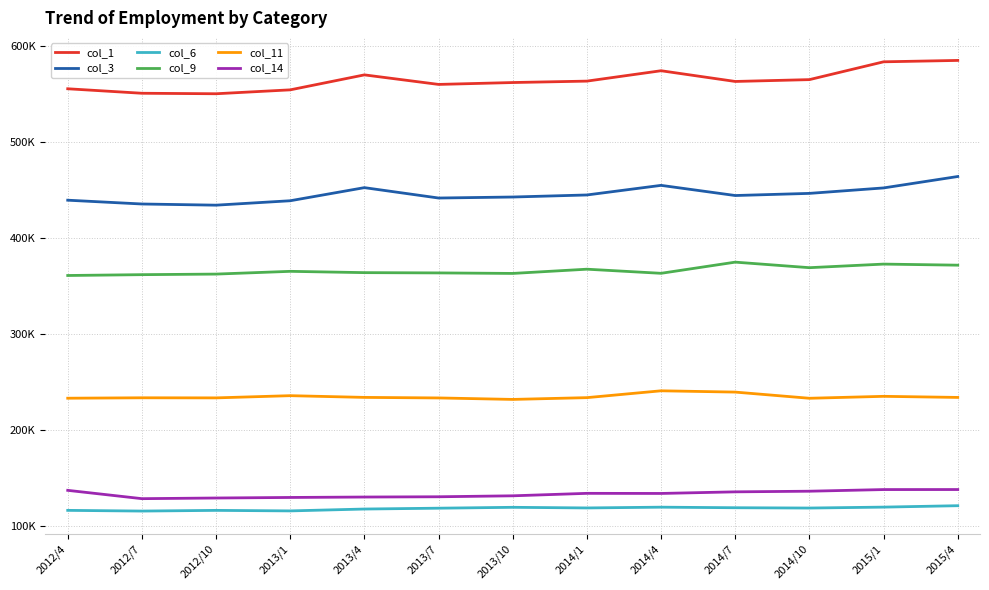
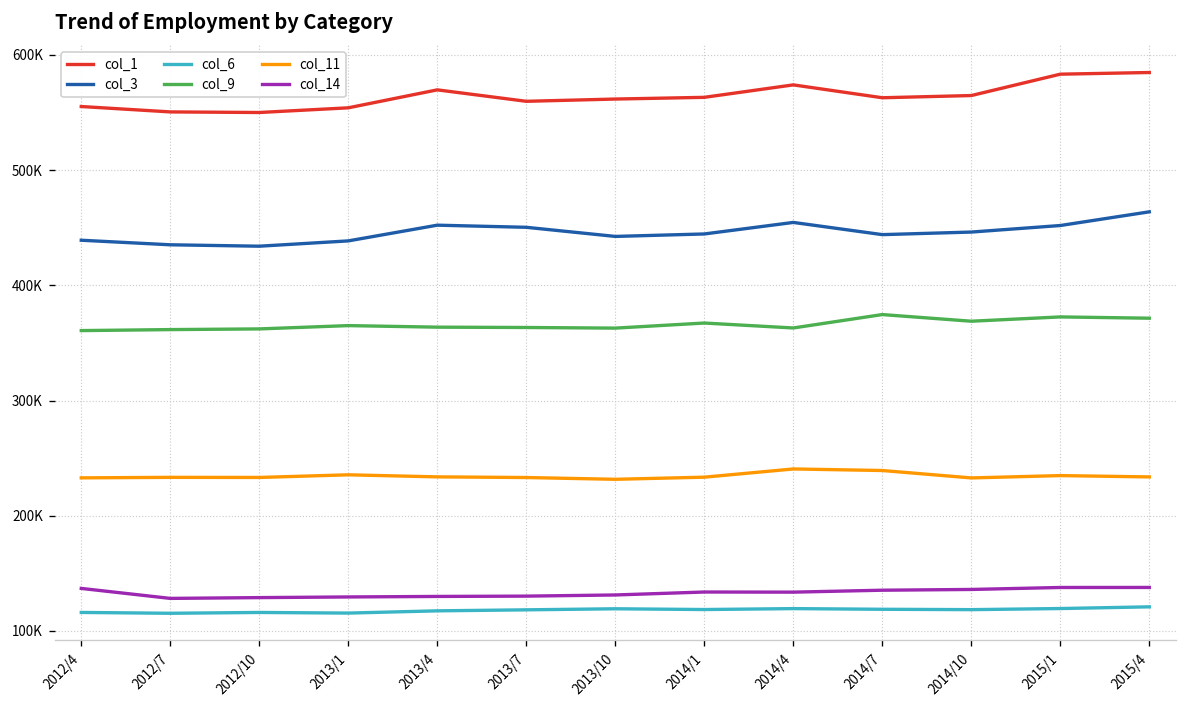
  {
    "col_1": {
      "2012/4": 560000,
      "2012/7": 550000,
      "2012/10": 550000,
      "2013/1": 550000,
      "2013/4": 570000,
      "2013/7": 560000,
      "2013/10": 560000,
      "2014/1": 560000,
      "2014/4": 570000,
      "2014/7": 560000,
      "2014/10": 560000,
      "2015/1": 580000,
      "2015/4": 580000
    },
    "col_3": {
      "2012/4": 440000,
      "2012/7": 440000,
      "2012/10": 430000,
      "2013/1": 440000,
      "2013/4": 450000,
-     "2013/7": 440000,
+     "2013/7": 450000,
      "2013/10": 440000,
      "2014/1": 440000,
      "2014/4": 450000,
      "2014/7": 440000,
      "2014/10": 450000,
      "2015/1": 450000,
      "2015/4": 460000
    },
    "col_6": {
      "2012/4": 120000,
      "2012/7": 120000,
      "2012/10": 120000,
      "2013/1": 120000,
      "2013/4": 120000,
      "2013/7": 120000,
      "2013/10": 120000,
      "2014/1": 120000,
      "2014/4": 120000,
      "2014/7": 120000,
      "2014/10": 120000,
      "2015/1": 120000,
      "2015/4": 120000
    },
    "col_9": {
      "2012/4": 360000,
      "2012/7": 360000,
      "2012/10": 360000,
      "2013/1": 370000,
      "2013/4": 360000,
      "2013/7": 360000,
      "2013/10": 360000,
      "2014/1": 370000,
      "2014/4": 360000,
      "2014/7": 370000,
      "2014/10": 370000,
      "2015/1": 370000,
      "2015/4": 370000
    },
    "col_11": {
      "2012/4": 230000,
      "2012/7": 230000,
      "2012/10": 230000,
      "2013/1": 240000,
      "2013/4": 230000,
      "2013/7": 230000,
      "2013/10": 230000,
      "2014/1": 230000,
      "2014/4": 240000,
      "2014/7": 240000,
      "2014/10": 230000,
      "2015/1": 230000,
      "2015/4": 230000
    },
    "col_14": {
      "2012/4": 140000,
      "2012/7": 130000,
      "2012/10": 130000,
      "2013/1": 130000,
      "2013/4": 130000,
      "2013/7": 130000,
      "2013/10": 130000,
      "2014/1": 130000,
      "2014/4": 130000,
      "2014/7": 140000,
      "2014/10": 140000,
      "2015/1": 140000,
      "2015/4": 140000
    }
  }
